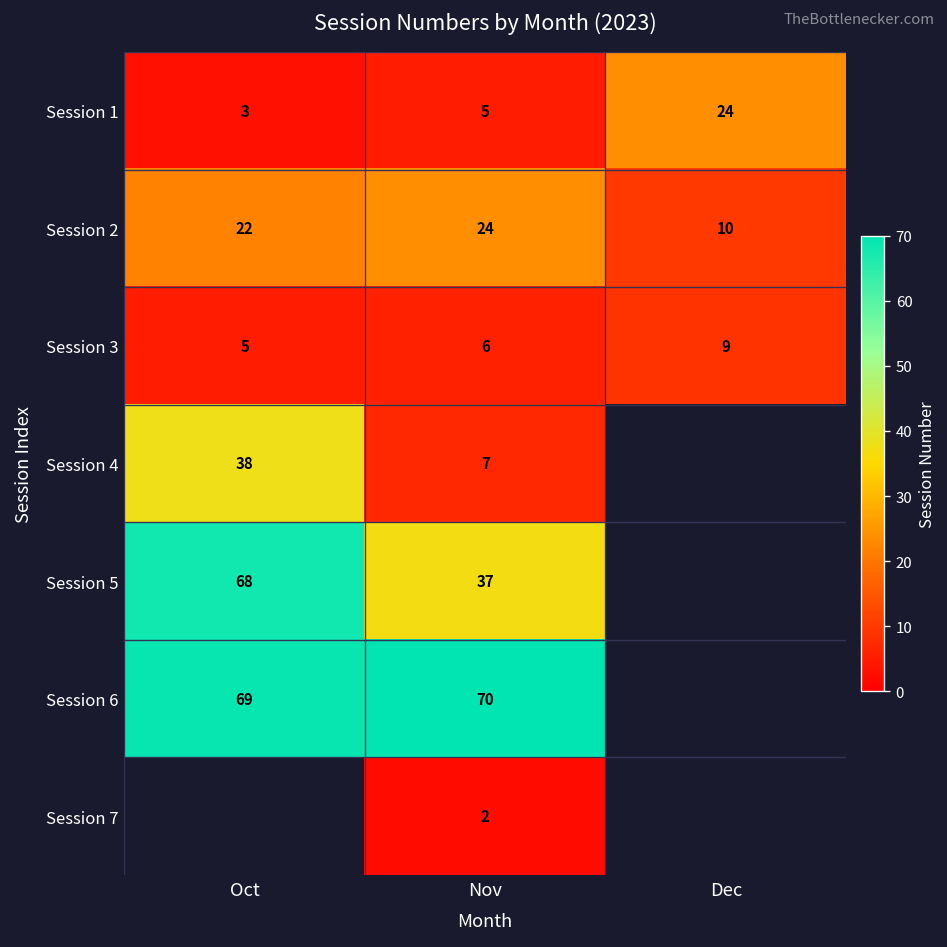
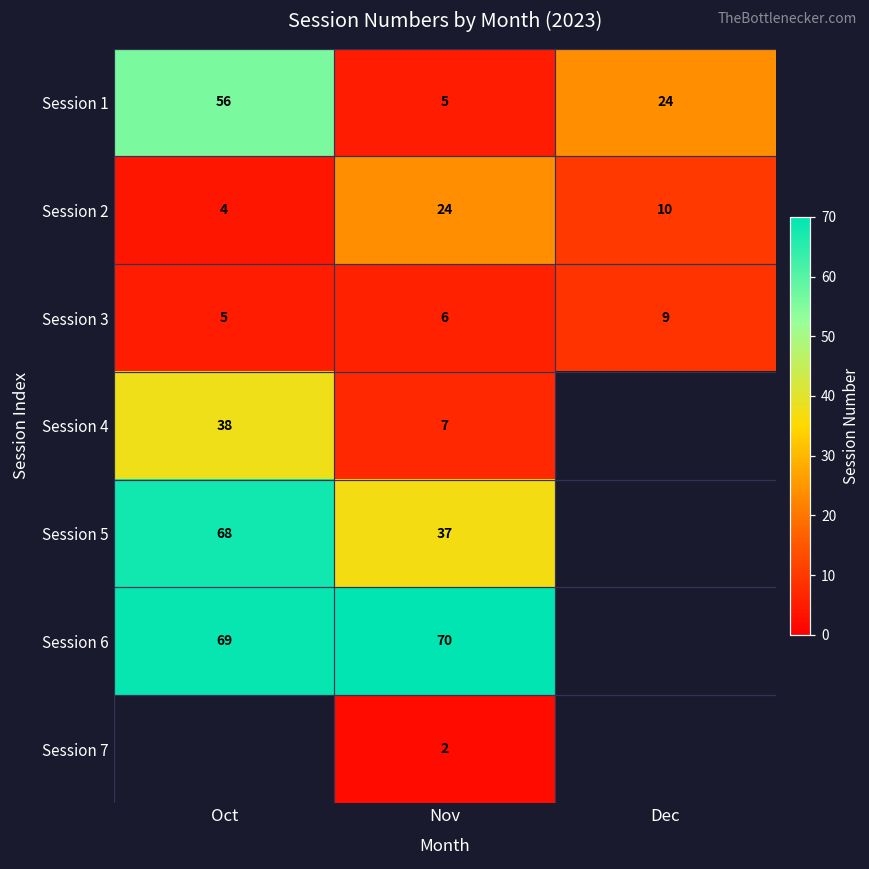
  {
    "Session 1": {
-     "Oct": 3,
+     "Oct": 56,
      "Nov": 5,
      "Dec": 24
    },
    "Session 2": {
-     "Oct": 22,
+     "Oct": 4,
      "Nov": 24,
      "Dec": 10
    },
    "Session 3": {
      "Oct": 5,
      "Nov": 6,
      "Dec": 9
    },
    "Session 4": {
      "Oct": 38,
      "Nov": 7
    },
    "Session 5": {
      "Oct": 68,
      "Nov": 37
    },
    "Session 6": {
      "Oct": 69,
      "Nov": 70
    },
    "Session 7": {
      "Nov": 2
    }
  }
